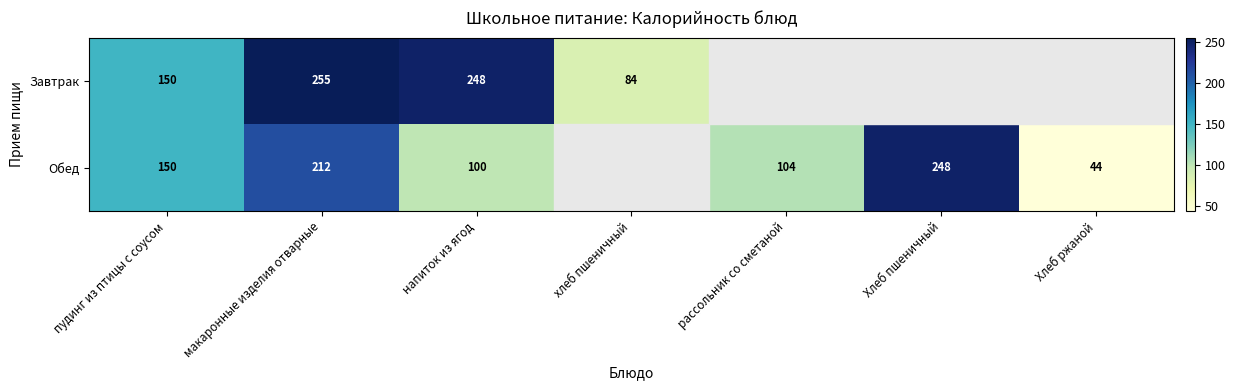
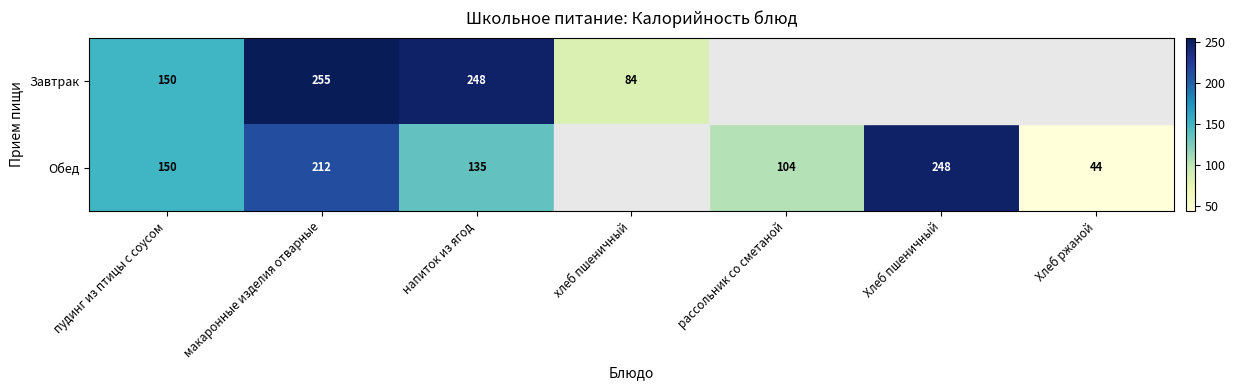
  {
    "Завтрак": {
      "пудинг из птицы с соусом": 150,
      "макаронные изделия отварные": 255,
      "напиток из ягод": 248,
      "хлеб пшеничный": 84
    },
    "Обед": {
      "пудинг из птицы с соусом": 150,
      "макаронные изделия отварные": 212,
-     "напиток из ягод": 100,
+     "напиток из ягод": 135,
      "рассольник со сметаной": 104,
      "Хлеб пшеничный": 248,
      "Хлеб ржаной": 44
    }
  }
